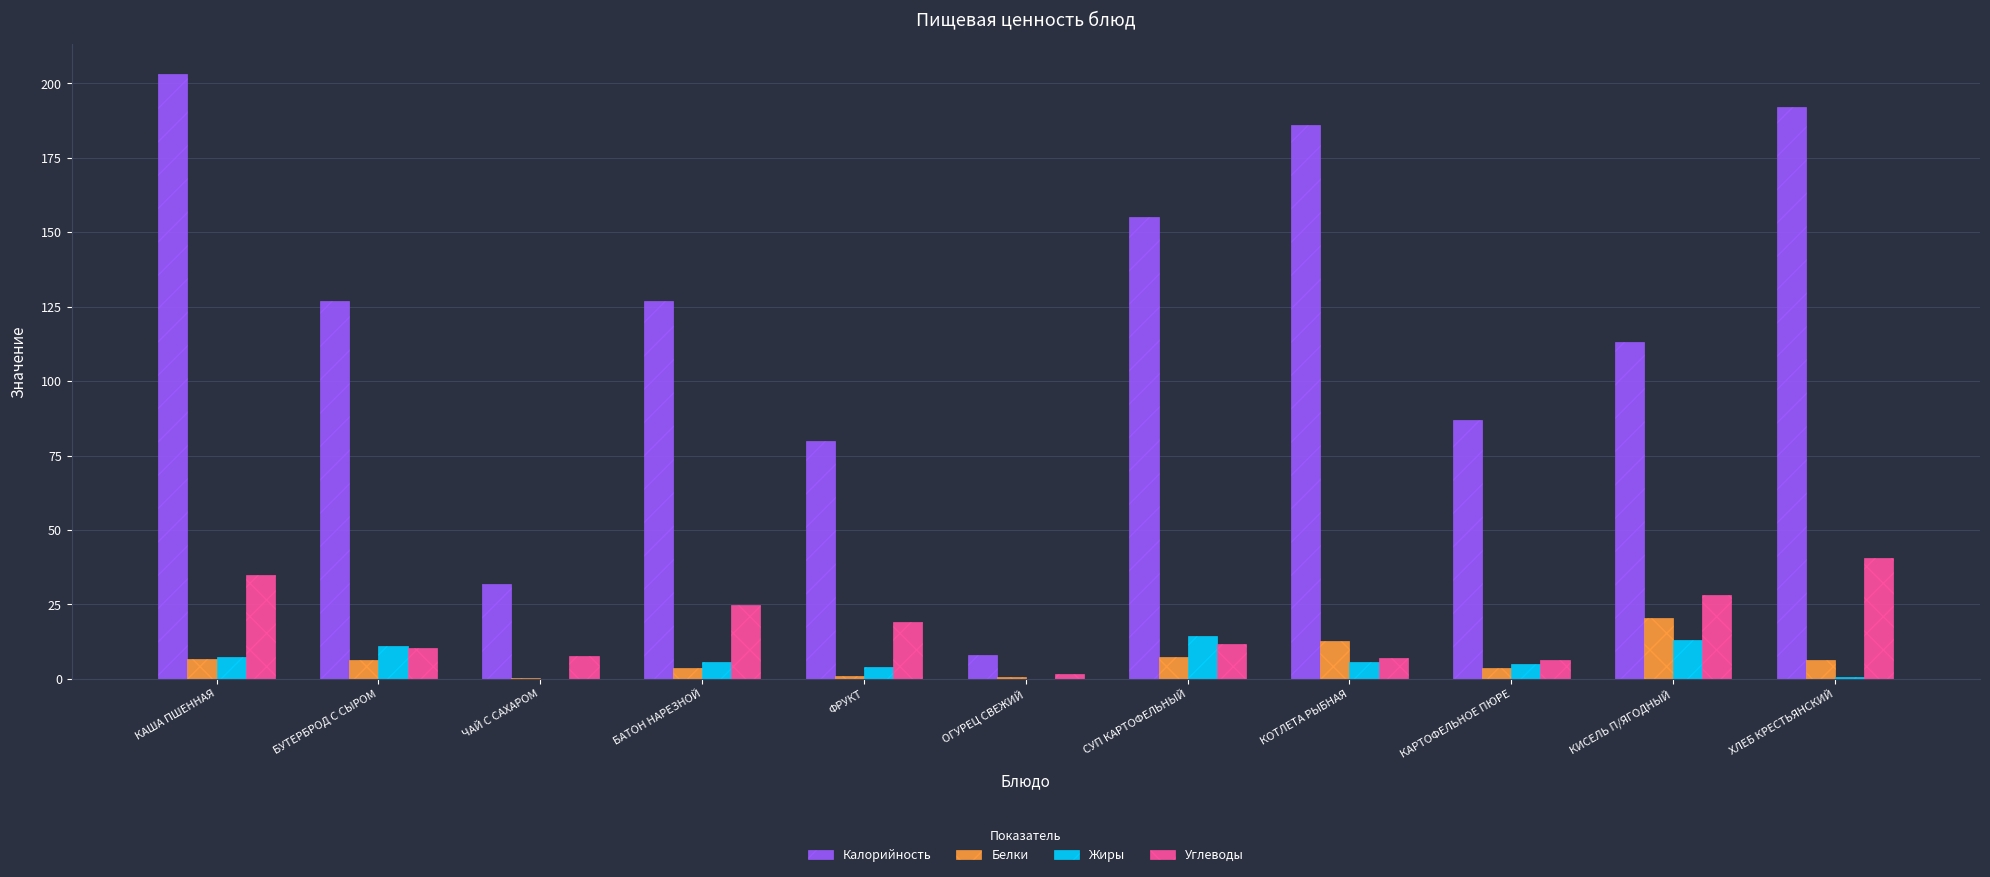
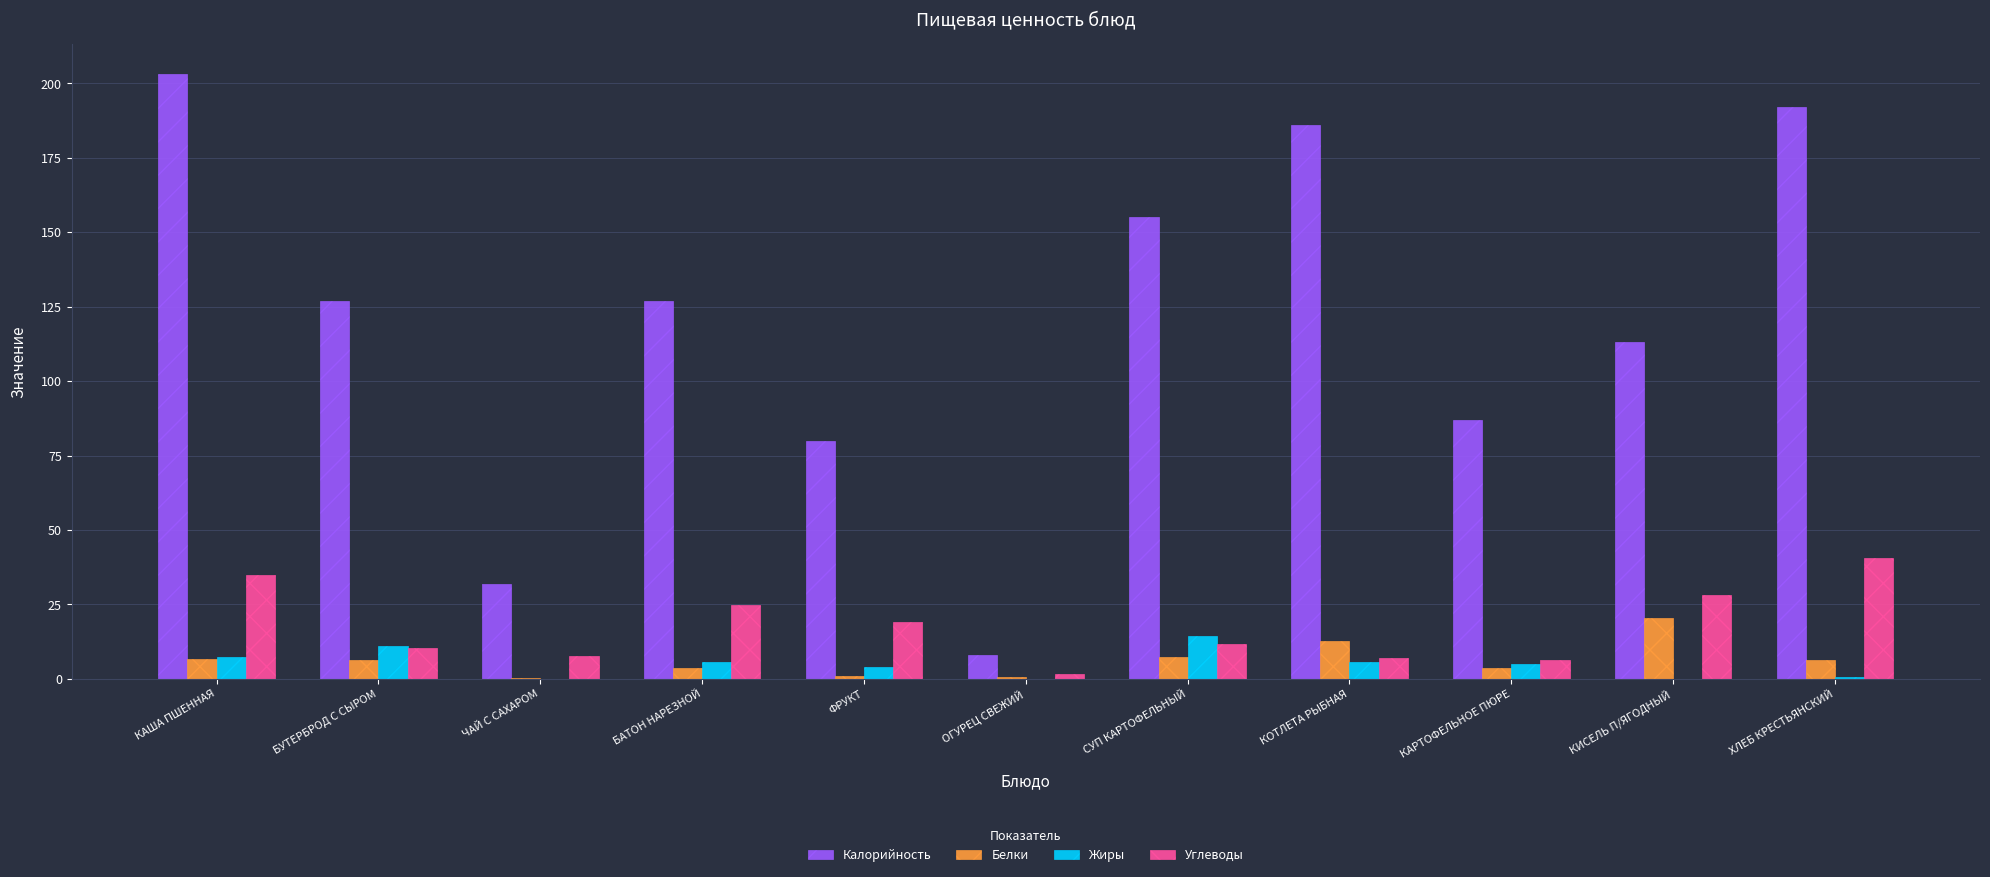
  {
    "Калорийность": {
      "КАША ПШЕННАЯ": 203,
      "БУТЕРБРОД С СЫРОМ": 127,
      "ЧАЙ С САХАРОМ": 32,
      "БАТОН НАРЕЗНОЙ": 127,
      "ФРУКТ": 80,
      "ОГУРЕЦ СВЕЖИЙ": 8,
      "СУП КАРТОФЕЛЬНЫЙ": 155,
      "КОТЛЕТА РЫБНАЯ": 186,
      "КАРТОФЕЛЬНОЕ ПЮРЕ": 87,
      "КИСЕЛЬ П/ЯГОДНЫЙ": 113,
      "ХЛЕБ КРЕСТЬЯНСКИЙ": 192
    },
    "Белки": {
      "КАША ПШЕННАЯ": 7,
      "БУТЕРБРОД С СЫРОМ": 6,
      "БАТОН НАРЕЗНОЙ": 4,
      "СУП КАРТОФЕЛЬНЫЙ": 8,
      "КОТЛЕТА РЫБНАЯ": 13,
      "КАРТОФЕЛЬНОЕ ПЮРЕ": 4,
      "КИСЕЛЬ П/ЯГОДНЫЙ": 21,
      "ХЛЕБ КРЕСТЬЯНСКИЙ": 6
    },
    "Жиры": {
      "КАША ПШЕННАЯ": 8,
      "БУТЕРБРОД С СЫРОМ": 11,
      "ЧАЙ С САХАРОМ": 0,
      "БАТОН НАРЕЗНОЙ": 6,
      "ФРУКТ": 4,
      "СУП КАРТОФЕЛЬНЫЙ": 14,
      "КОТЛЕТА РЫБНАЯ": 6,
      "КАРТОФЕЛЬНОЕ ПЮРЕ": 5,
-     "КИСЕЛЬ П/ЯГОДНЫЙ": 13
+     "КИСЕЛЬ П/ЯГОДНЫЙ": 0
    },
    "Углеводы": {
      "КАША ПШЕННАЯ": 35,
      "БУТЕРБРОД С СЫРОМ": 10,
      "ЧАЙ С САХАРОМ": 8,
      "БАТОН НАРЕЗНОЙ": 25,
      "ФРУКТ": 19,
      "ОГУРЕЦ СВЕЖИЙ": 2,
      "СУП КАРТОФЕЛЬНЫЙ": 12,
      "КОТЛЕТА РЫБНАЯ": 7,
      "КАРТОФЕЛЬНОЕ ПЮРЕ": 6,
      "КИСЕЛЬ П/ЯГОДНЫЙ": 28,
      "ХЛЕБ КРЕСТЬЯНСКИЙ": 41
    }
  }
